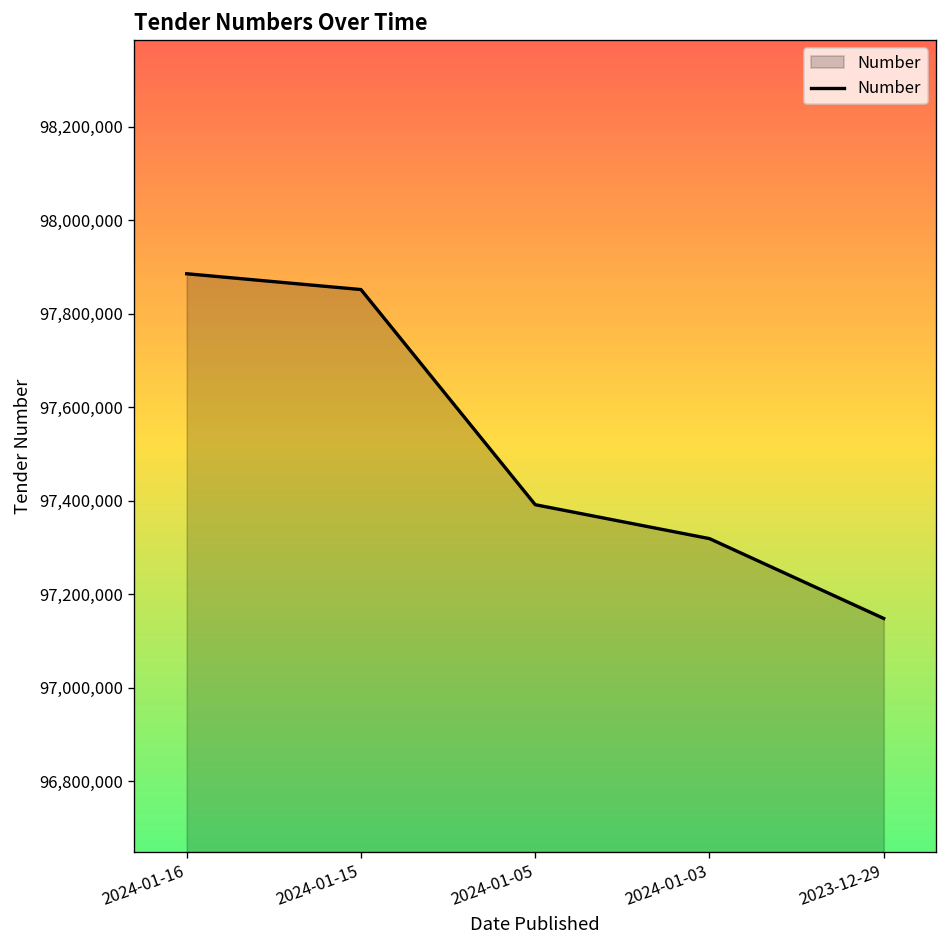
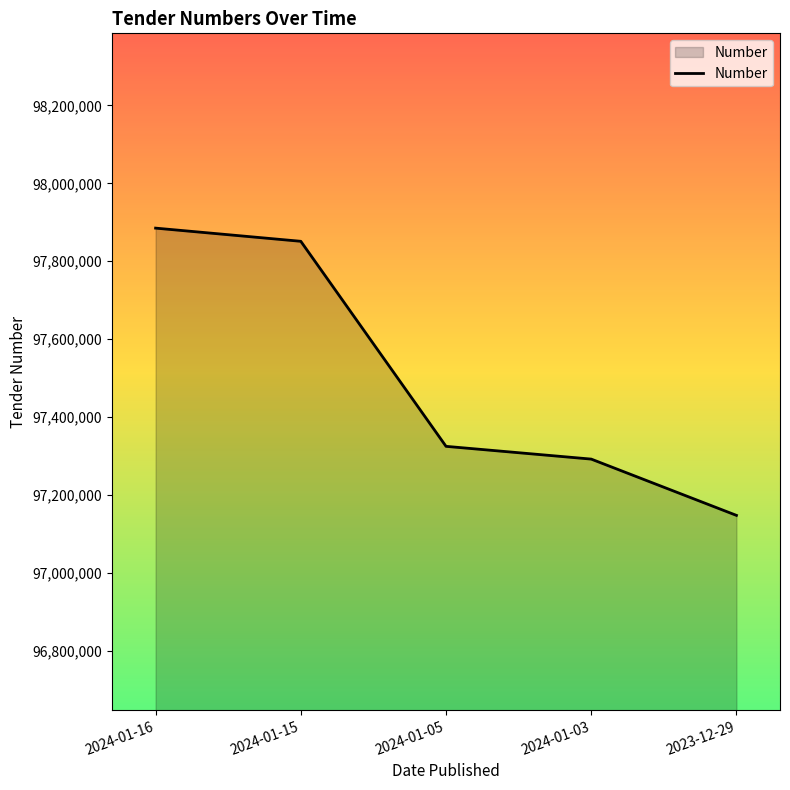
  {
    "2024-01-16": "97,890,000",
    "2024-01-15": "97,850,000",
-   "2024-01-05": "97,390,000",
-   "2024-01-03": "97,320,000",
+   "2024-01-05": "97,320,000",
+   "2024-01-03": "97,290,000",
    "2023-12-29": "97,150,000"
  }
